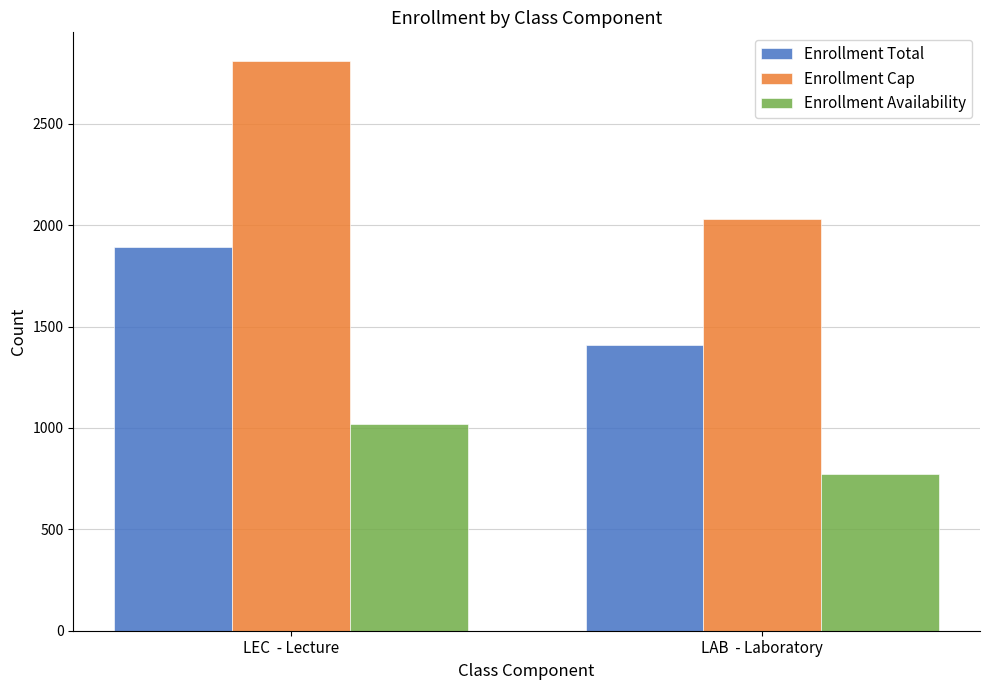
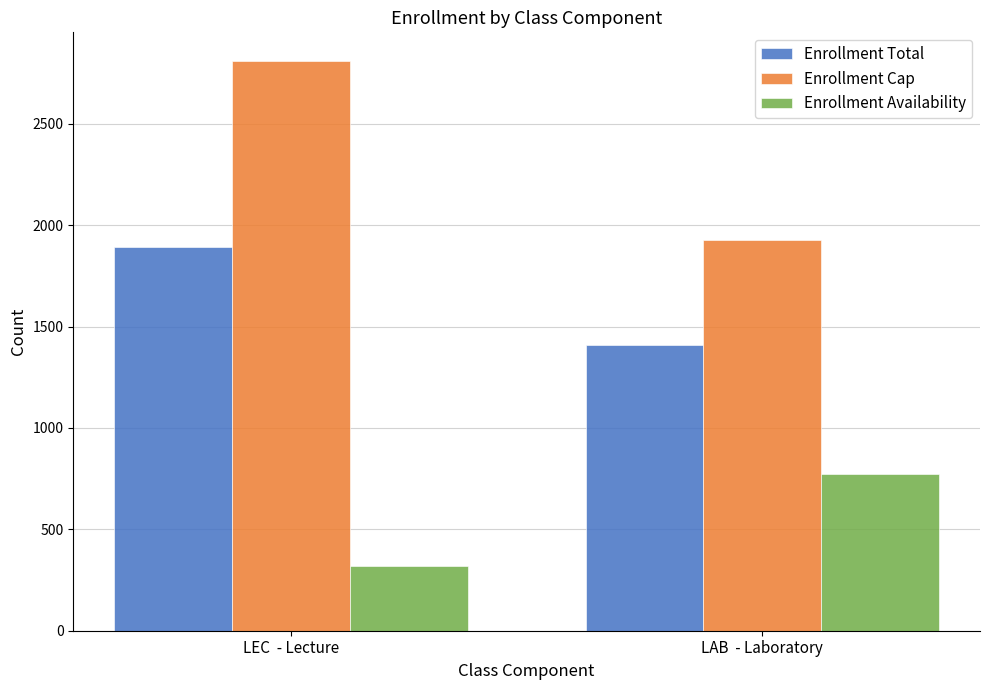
  {
    "Enrollment Total": {
      "LEC - Lecture": 1890,
      "LAB - Laboratory": 1410
    },
    "Enrollment Cap": {
      "LEC - Lecture": 2810,
-     "LAB - Laboratory": 2030
+     "LAB - Laboratory": 1930
    },
    "Enrollment Availability": {
-     "LEC - Lecture": 1020,
+     "LEC - Lecture": 320,
      "LAB - Laboratory": 770
    }
  }
